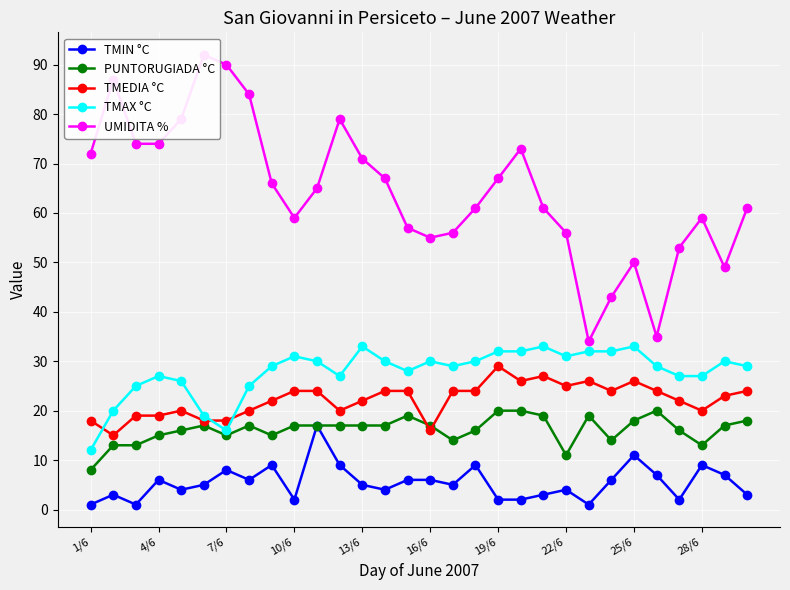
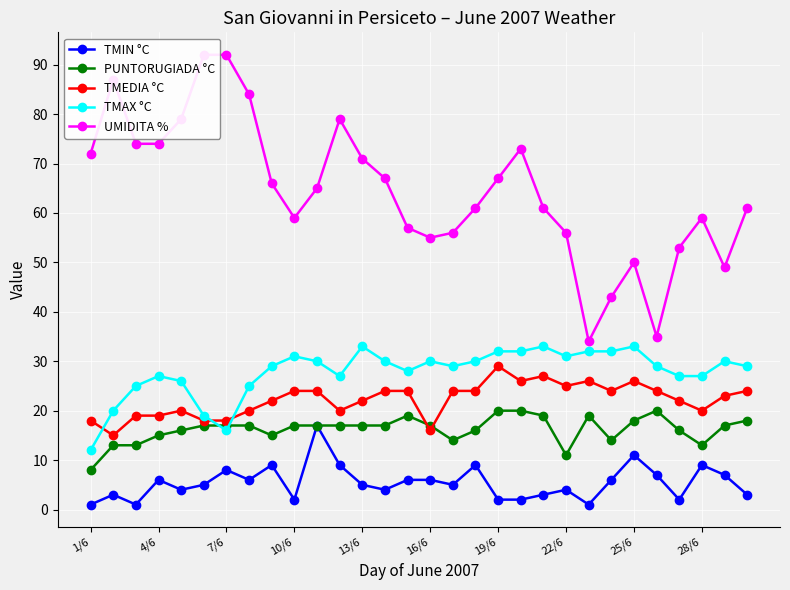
  {
    "TMIN °C": {
      "1/6": 1,
      "4/6": 6,
      "7/6": 8,
      "10/6": 2,
      "13/6": 5,
      "16/6": 6,
      "19/6": 2,
      "22/6": 4,
      "25/6": 11,
      "28/6": 9
    },
    "PUNTORUGIADA °C": {
      "1/6": 8,
      "4/6": 15,
-     "7/6": 15,
+     "7/6": 17,
      "10/6": 17,
      "13/6": 17,
      "16/6": 17,
      "19/6": 20,
      "22/6": 11,
      "25/6": 18,
      "28/6": 13
    },
    "TMEDIA °C": {
      "1/6": 18,
      "4/6": 19,
      "7/6": 18,
      "10/6": 24,
      "13/6": 22,
      "16/6": 16,
      "19/6": 29,
      "22/6": 25,
      "25/6": 26,
      "28/6": 20
    },
    "TMAX °C": {
      "1/6": 12,
      "4/6": 27,
      "7/6": 16,
      "10/6": 31,
      "13/6": 33,
      "16/6": 30,
      "19/6": 32,
      "22/6": 31,
      "25/6": 33,
      "28/6": 27
    },
    "UMIDITA %": {
      "1/6": 72,
      "4/6": 74,
-     "7/6": 90,
+     "7/6": 92,
      "10/6": 59,
      "13/6": 71,
      "16/6": 55,
      "19/6": 67,
      "22/6": 56,
      "25/6": 50,
      "28/6": 59
    }
  }
